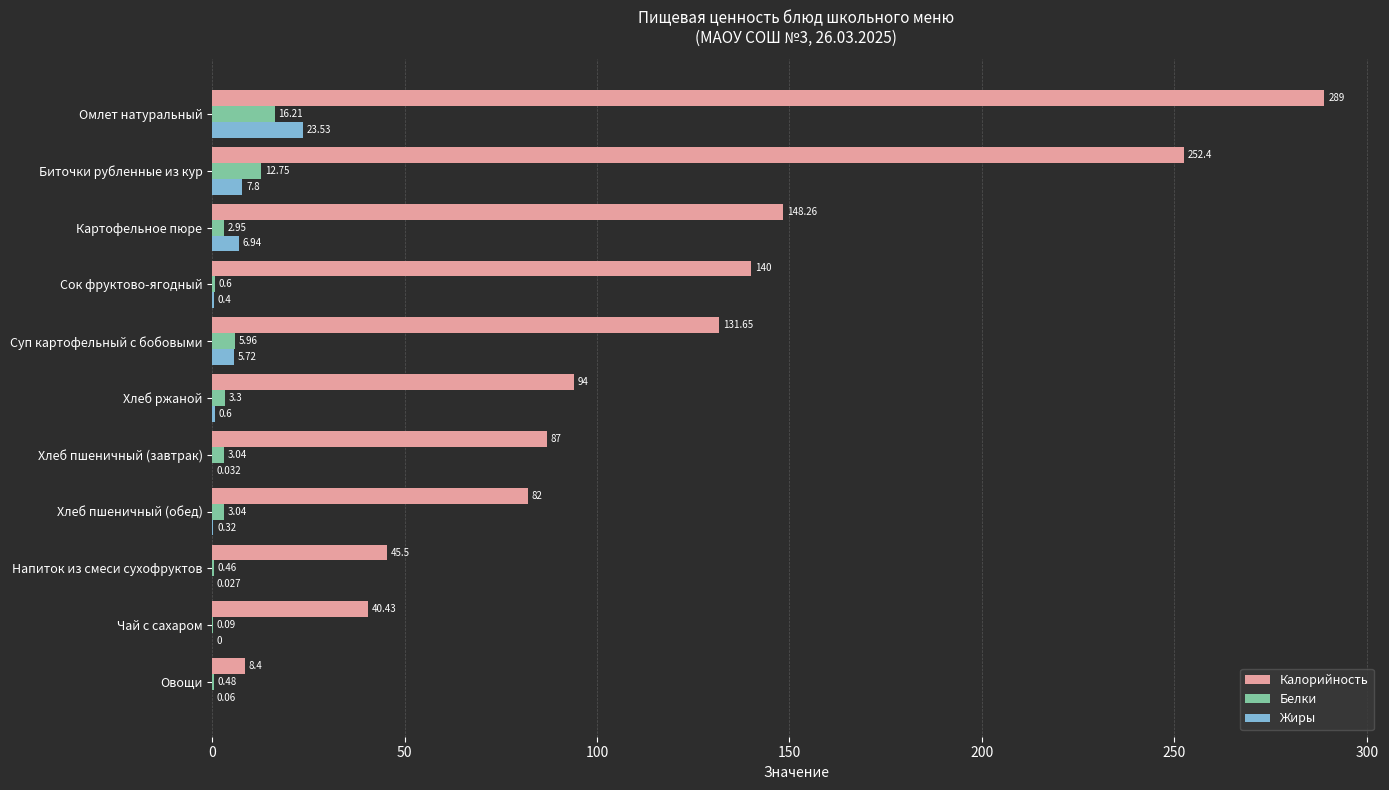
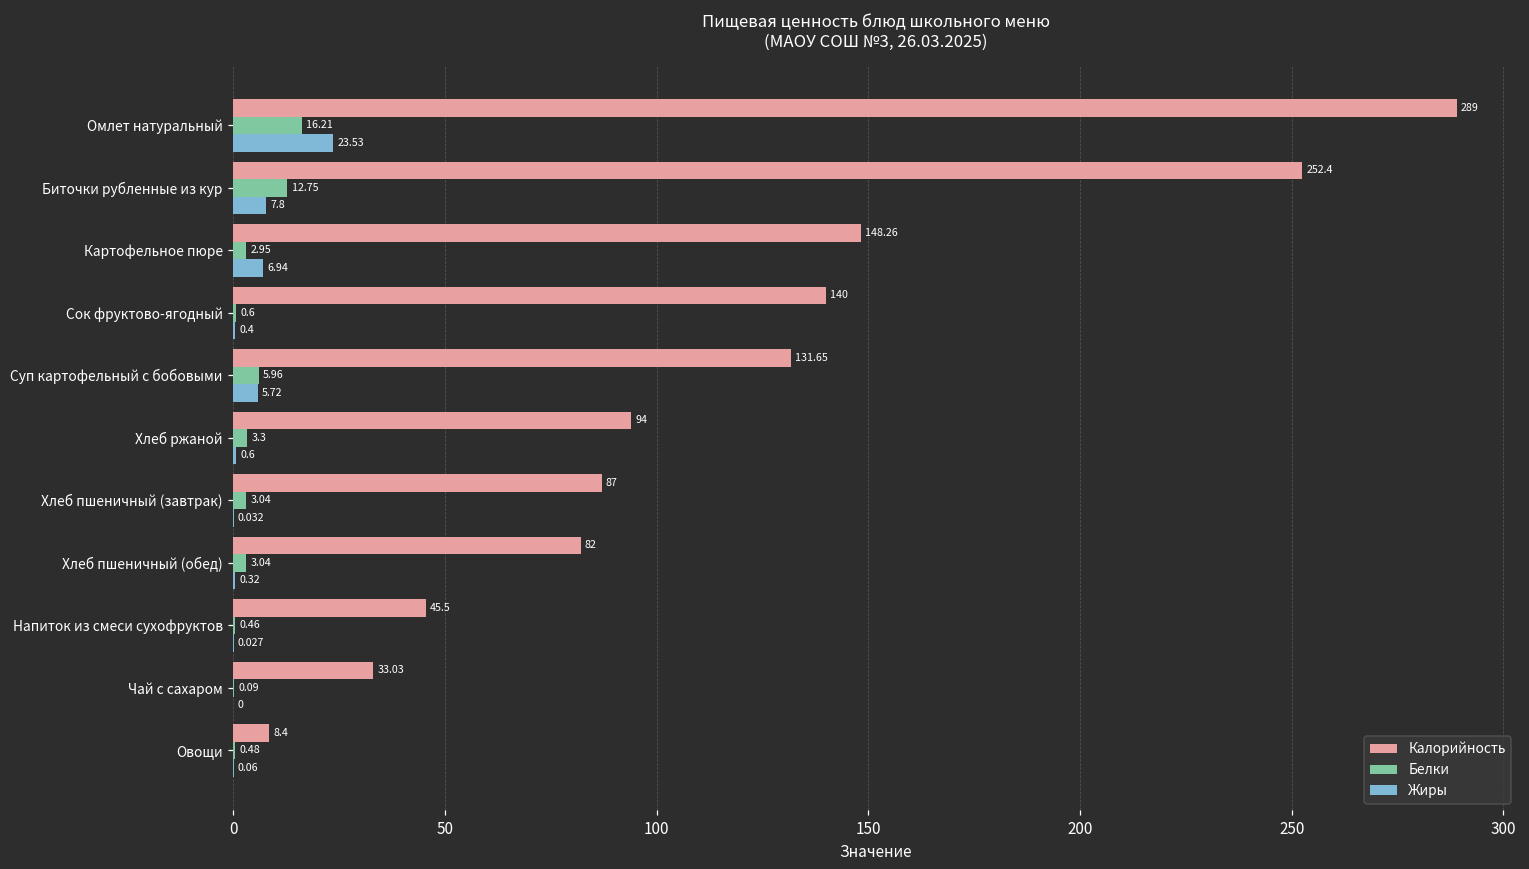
  {
    "Калорийность": {
      "Омлет натуральный": 289,
      "Биточки рубленные из кур": 252.4,
      "Картофельное пюре": 148.26,
      "Сок фруктово-ягодный": 140,
      "Суп картофельный с бобовыми": 131.65,
      "Хлеб ржаной": 94,
      "Хлеб пшеничный (завтрак)": 87,
      "Хлеб пшеничный (обед)": 82,
      "Напиток из смеси сухофруктов": 45.5,
-     "Чай с сахаром": 40.43,
+     "Чай с сахаром": 33.03,
      "Овощи": 8.4
    }
  }
